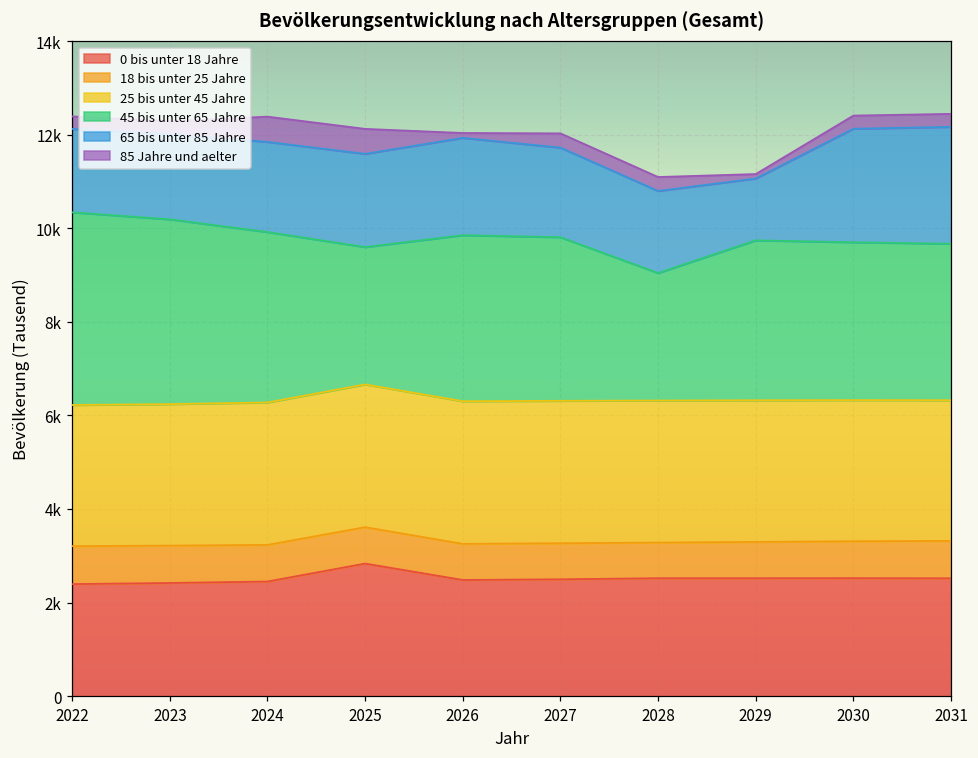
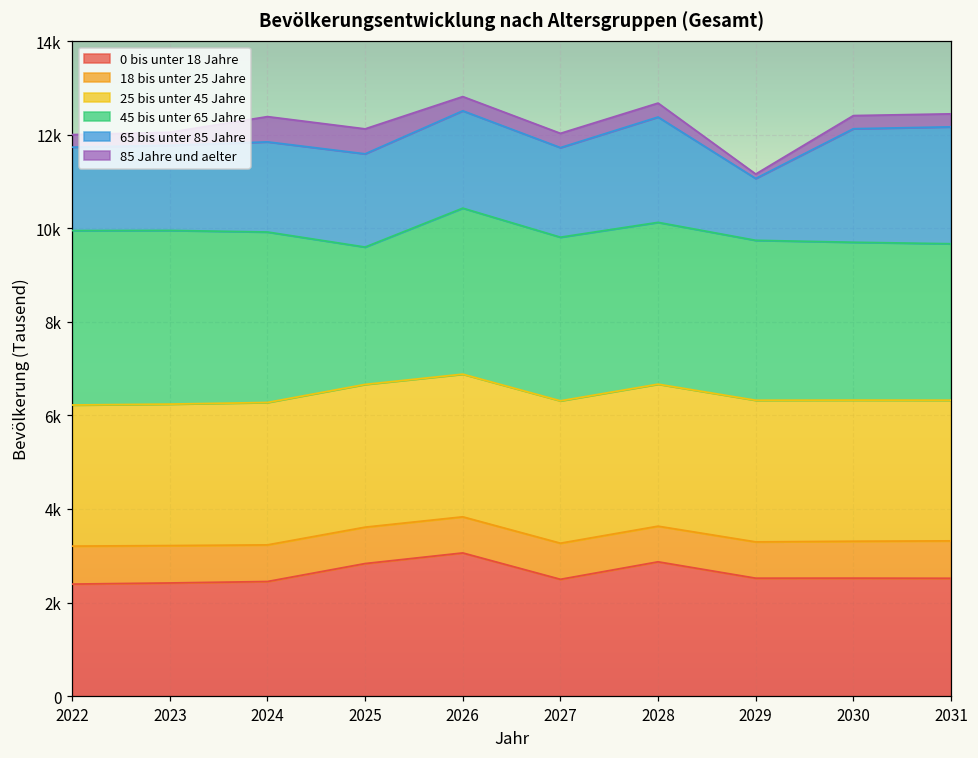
  {
    "0 bis unter 18 Jahre": {
      "2022": 2400,
      "2023": 2400,
      "2024": 2400,
      "2025": 2800,
-     "2026": 2500,
+     "2026": 3100,
      "2027": 2500,
-     "2028": 2500,
+     "2028": 2900,
      "2029": 2500,
      "2030": 2500,
      "2031": 2500
    },
    "45 bis unter 65 Jahre": {
-     "2022": 4100,
-     "2023": 4000,
+     "2022": 3700,
+     "2023": 3700,
      "2024": 3600,
      "2025": 2900,
      "2026": 3500,
      "2027": 3500,
-     "2028": 2700,
+     "2028": 3500,
      "2029": 3400,
      "2030": 3400,
      "2031": 3300
    },
    "65 bis unter 85 Jahre": {
      "2022": 1800,
      "2024": 1900,
      "2025": 2000,
      "2026": 2100,
      "2027": 1900,
-     "2028": 1800,
+     "2028": 2300,
      "2029": 1300,
      "2030": 2400,
      "2031": 2500
    },
    "85 Jahre und aelter": {
      "2022": 300,
      "2024": 500,
      "2025": 500,
-     "2026": 100,
+     "2026": 300,
      "2027": 300,
      "2028": 300,
      "2029": 100,
      "2030": 300,
      "2031": 300
    }
  }
